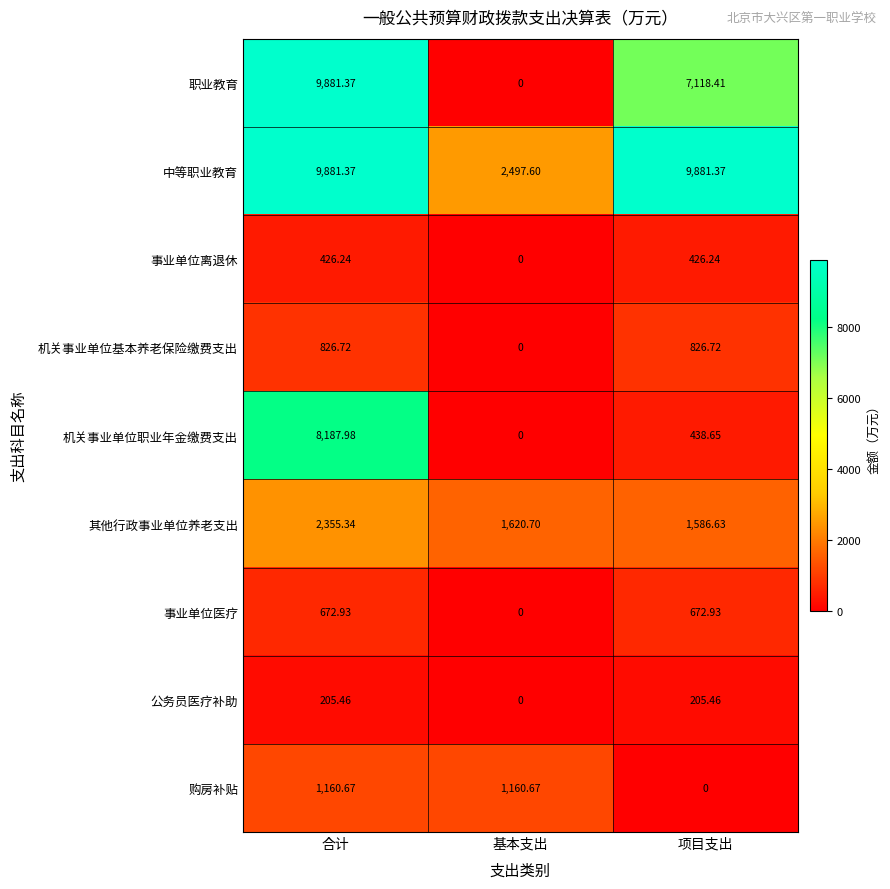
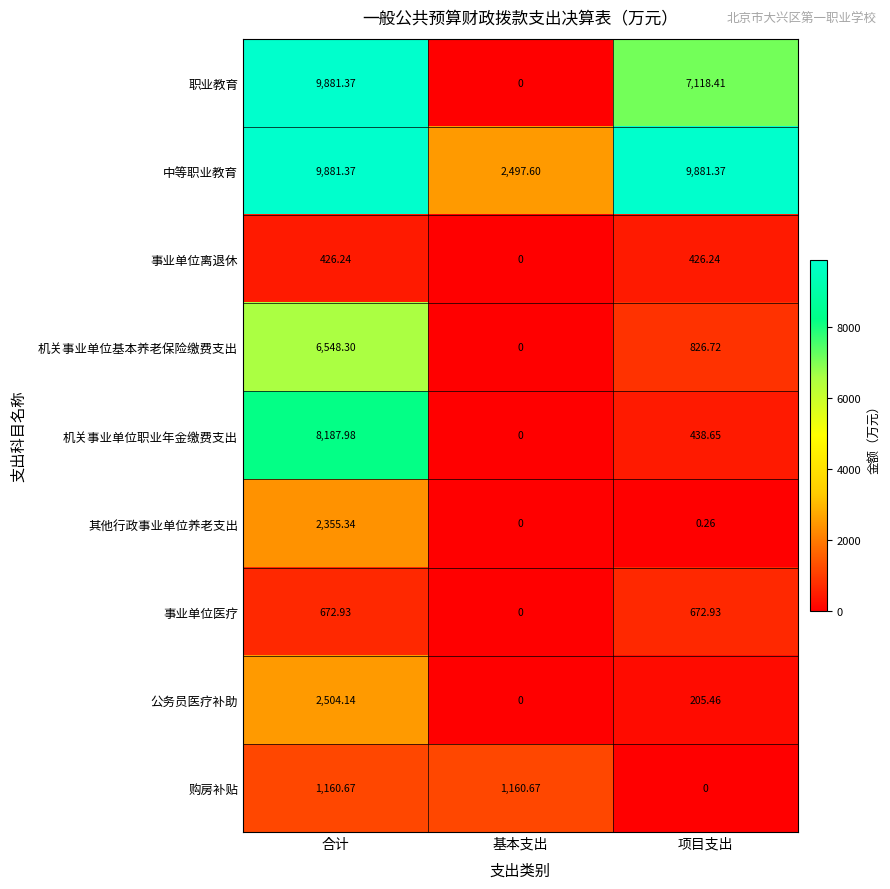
  {
    "职业教育": {
      "合计": "9,881.37",
      "基本支出": "0",
      "项目支出": "7,118.41"
    },
    "中等职业教育": {
      "合计": "9,881.37",
      "基本支出": "2,497.60",
      "项目支出": "9,881.37"
    },
    "事业单位离退休": {
      "合计": "426.24",
      "基本支出": "0",
      "项目支出": "426.24"
    },
    "机关事业单位基本养老保险缴费支出": {
-     "合计": "826.72",
+     "合计": "6,548.30",
      "基本支出": "0",
      "项目支出": "826.72"
    },
    "机关事业单位职业年金缴费支出": {
      "合计": "8,187.98",
      "基本支出": "0",
      "项目支出": "438.65"
    },
    "其他行政事业单位养老支出": {
      "合计": "2,355.34",
-     "基本支出": "1,620.70",
-     "项目支出": "1,586.63"
+     "基本支出": "0",
+     "项目支出": "0.26"
    },
    "事业单位医疗": {
      "合计": "672.93",
      "基本支出": "0",
      "项目支出": "672.93"
    },
    "公务员医疗补助": {
-     "合计": "205.46",
+     "合计": "2,504.14",
      "基本支出": "0",
      "项目支出": "205.46"
    },
    "购房补贴": {
      "合计": "1,160.67",
      "基本支出": "1,160.67",
      "项目支出": "0"
    }
  }
